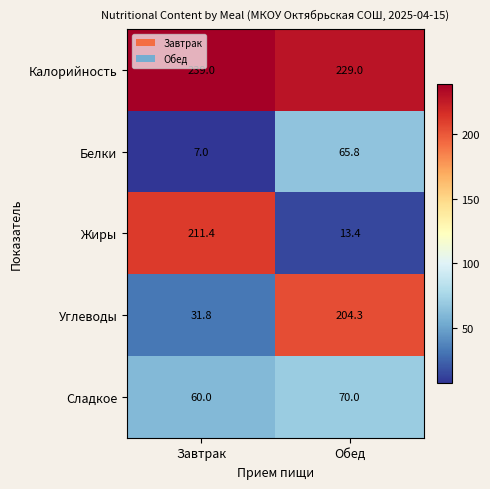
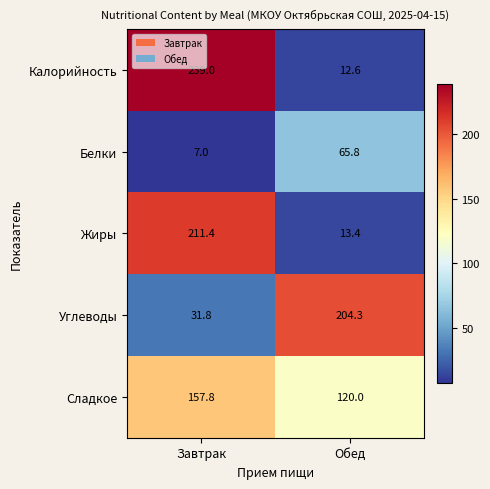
  {
    "Калорийность": {
-     "Обед": 229.0
+     "Обед": 12.6
    },
    "Сладкое": {
-     "Завтрак": 60.0,
-     "Обед": 70.0
+     "Завтрак": 157.8,
+     "Обед": 120.0
    }
  }
